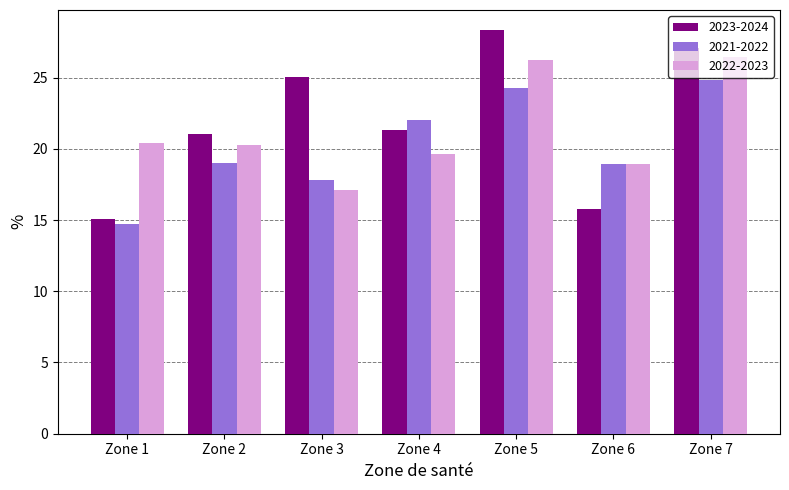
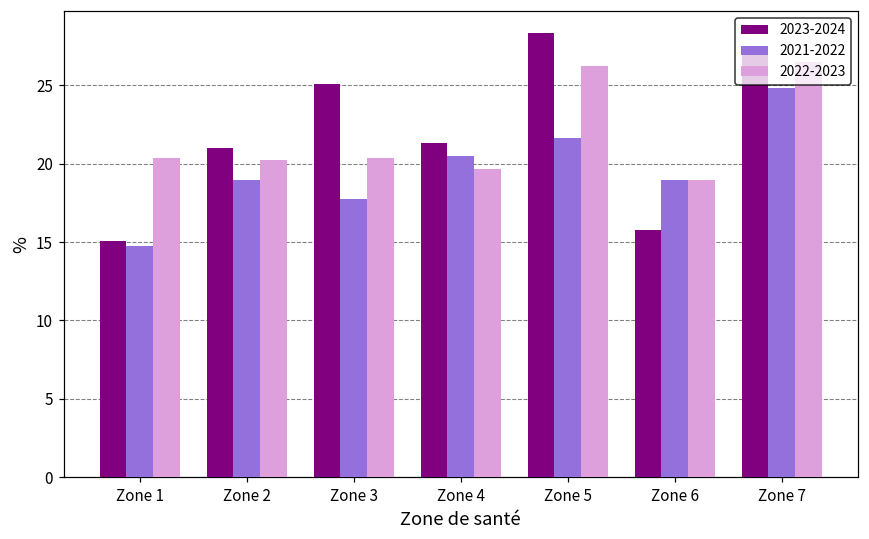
  {
    "2023-2024": {
      "Zone 1": 15.1,
      "Zone 2": 21.0,
      "Zone 3": 25.1,
      "Zone 4": 21.3,
      "Zone 5": 28.3,
      "Zone 6": 15.8
    },
    "2021-2022": {
      "Zone 1": 14.7,
      "Zone 2": 19.0,
      "Zone 3": 17.8,
-     "Zone 4": 22.0,
-     "Zone 5": 24.3,
+     "Zone 4": 20.5,
+     "Zone 5": 21.6,
      "Zone 6": 18.9,
      "Zone 7": 24.8
    },
    "2022-2023": {
      "Zone 1": 20.4,
      "Zone 2": 20.2,
-     "Zone 3": 17.1,
+     "Zone 3": 20.4,
      "Zone 4": 19.6,
      "Zone 5": 26.2,
      "Zone 6": 19.0
    }
  }
